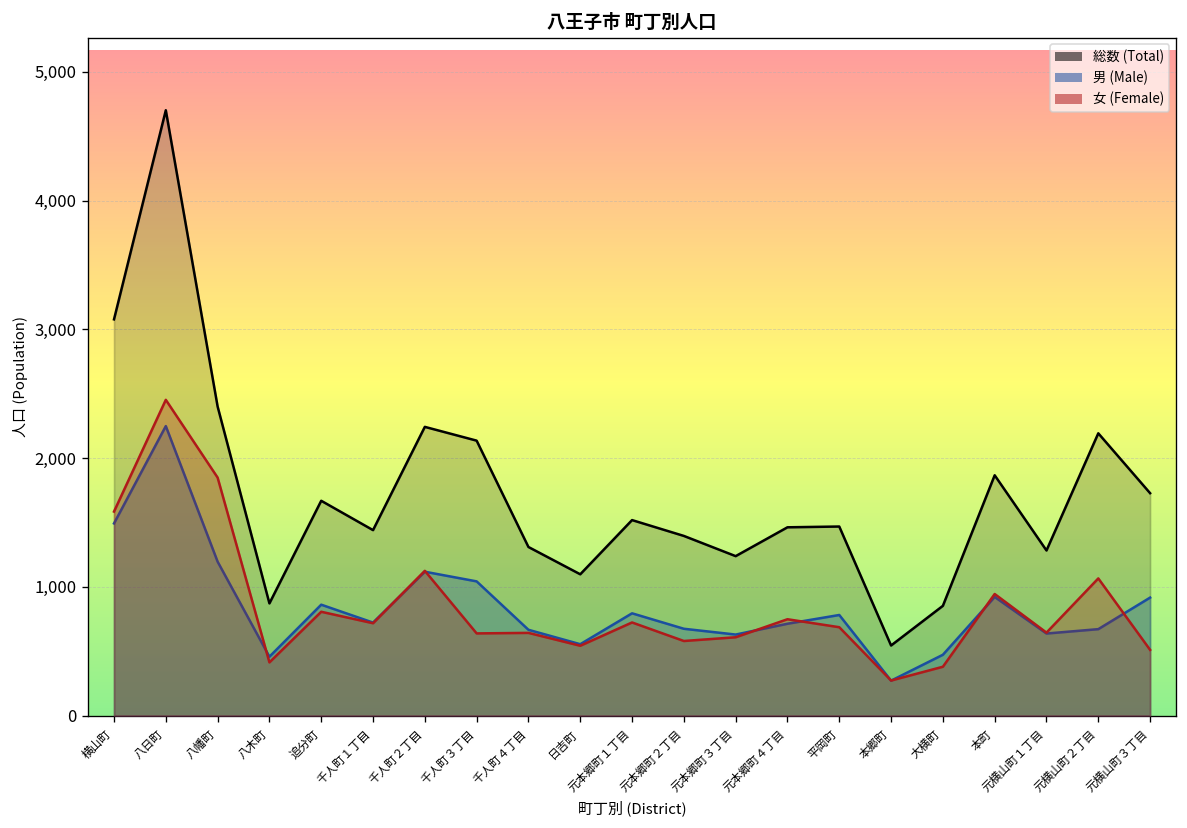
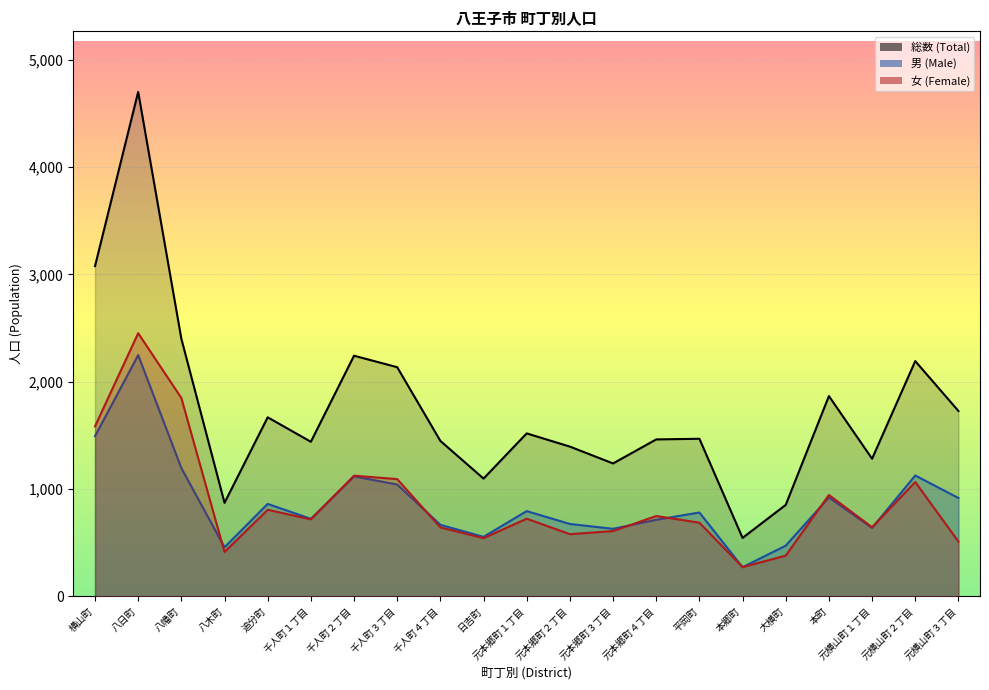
  {
    "総数 (Total)": {
      "横山町": "3,080",
      "八日町": "4,700",
      "八幡町": "2,400",
      "八木町": "870",
      "追分町": "1,670",
      "千人町１丁目": "1,440",
      "千人町２丁目": "2,240",
      "千人町３丁目": "2,140",
-     "千人町４丁目": "1,310",
+     "千人町４丁目": "1,450",
      "日吉町": "1,100",
      "元本郷町１丁目": "1,520",
      "元本郷町２丁目": "1,400",
      "元本郷町３丁目": "1,240",
      "元本郷町４丁目": "1,460",
      "平岡町": "1,470",
      "本郷町": "550",
      "大横町": "850",
      "本町": "1,870",
      "元横山町１丁目": "1,280",
      "元横山町２丁目": "2,190",
      "元横山町３丁目": "1,730"
    },
    "男 (Male)": {
      "横山町": "1,490",
      "八日町": "2,250",
      "八幡町": "1,200",
      "八木町": "460",
      "追分町": "860",
      "千人町３丁目": "1,040",
      "千人町４丁目": "670",
      "元本郷町１丁目": "800",
      "元本郷町２丁目": "680",
      "元本郷町４丁目": "710",
      "平岡町": "780",
      "大横町": "470",
-     "元横山町２丁目": "670",
+     "元横山町２丁目": "1,130",
      "元横山町３丁目": "920"
    },
    "女 (Female)": {
      "横山町": "1,590",
      "八日町": "2,450",
      "八幡町": "1,850",
      "八木町": "410",
      "追分町": "810",
-     "千人町３丁目": "640",
+     "千人町３丁目": "1,090",
      "千人町４丁目": "640",
      "元本郷町１丁目": "720",
      "元本郷町２丁目": "580",
      "元本郷町４丁目": "750",
      "平岡町": "690",
      "大横町": "380",
      "元横山町２丁目": "1,070",
      "元横山町３丁目": "510"
    }
  }
